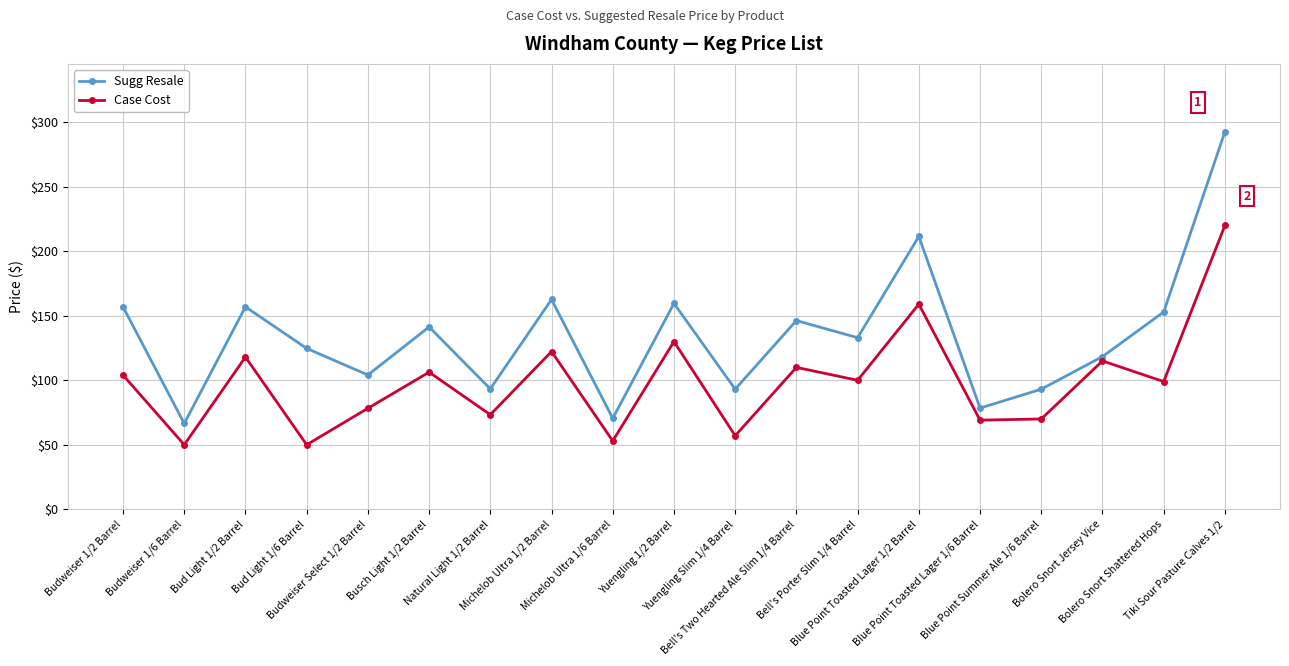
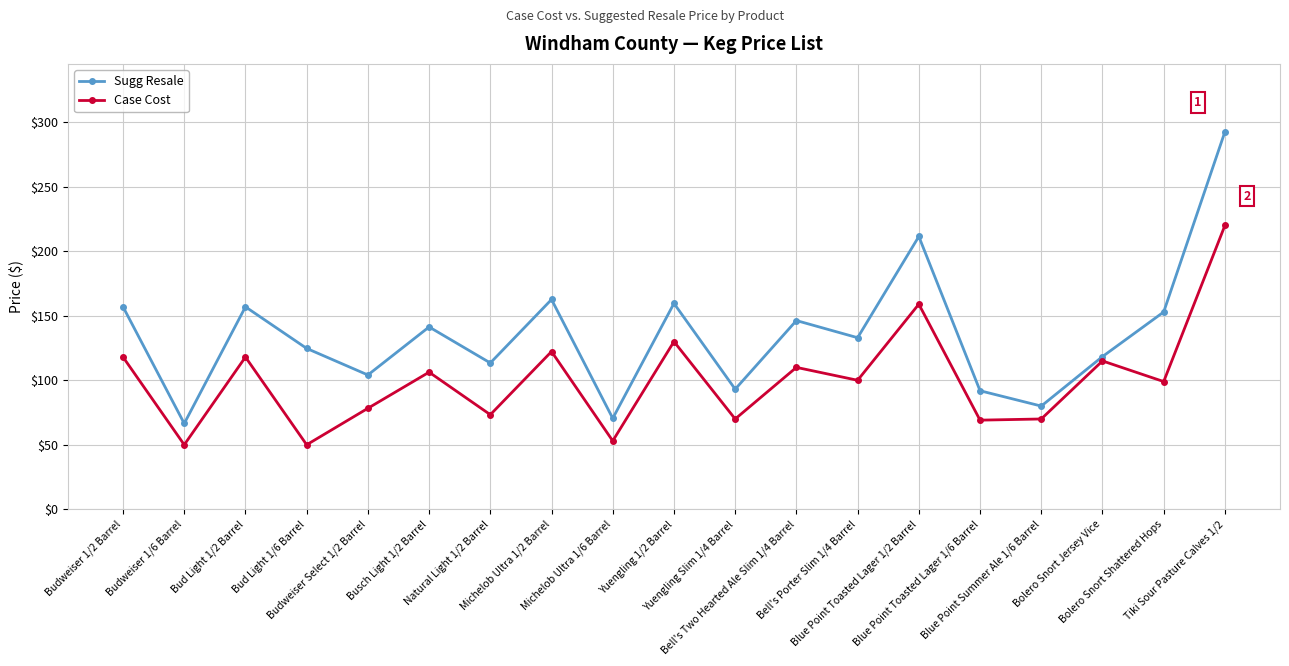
  {
    "Sugg Resale": {
      "Budweiser 1/2 Barrel": "$157",
      "Budweiser 1/6 Barrel": "$67",
      "Bud Light 1/2 Barrel": "$157",
      "Bud Light 1/6 Barrel": "$125",
      "Budweiser Select 1/2 Barrel": "$104",
      "Busch Light 1/2 Barrel": "$141",
-     "Natural Light 1/2 Barrel": "$93",
+     "Natural Light 1/2 Barrel": "$113",
      "Michelob Ultra 1/2 Barrel": "$163",
      "Michelob Ultra 1/6 Barrel": "$70",
      "Yuengling 1/2 Barrel": "$160",
      "Yuengling Slim 1/4 Barrel": "$93",
      "Bell's Two Hearted Ale Slim 1/4 Barrel": "$146",
      "Bell's Porter Slim 1/4 Barrel": "$133",
      "Blue Point Toasted Lager 1/2 Barrel": "$211",
-     "Blue Point Toasted Lager 1/6 Barrel": "$78",
-     "Blue Point Summer Ale 1/6 Barrel": "$93",
+     "Blue Point Toasted Lager 1/6 Barrel": "$92",
+     "Blue Point Summer Ale 1/6 Barrel": "$80",
      "Bolero Snort Jersey Vice": "$118",
      "Bolero Snort Shattered Hops": "$153",
      "Tiki Sour Pasture Calves 1/2": "$293"
    },
    "Case Cost": {
-     "Budweiser 1/2 Barrel": "$104",
+     "Budweiser 1/2 Barrel": "$118",
      "Budweiser 1/6 Barrel": "$50",
      "Bud Light 1/2 Barrel": "$118",
      "Bud Light 1/6 Barrel": "$50",
      "Budweiser Select 1/2 Barrel": "$78",
      "Busch Light 1/2 Barrel": "$106",
      "Natural Light 1/2 Barrel": "$73",
      "Michelob Ultra 1/2 Barrel": "$122",
      "Michelob Ultra 1/6 Barrel": "$53",
      "Yuengling 1/2 Barrel": "$130",
-     "Yuengling Slim 1/4 Barrel": "$57",
+     "Yuengling Slim 1/4 Barrel": "$70",
      "Bell's Two Hearted Ale Slim 1/4 Barrel": "$110",
      "Bell's Porter Slim 1/4 Barrel": "$100",
      "Blue Point Toasted Lager 1/2 Barrel": "$159",
      "Blue Point Toasted Lager 1/6 Barrel": "$69",
      "Blue Point Summer Ale 1/6 Barrel": "$70",
      "Bolero Snort Jersey Vice": "$115",
      "Bolero Snort Shattered Hops": "$99",
      "Tiki Sour Pasture Calves 1/2": "$220"
    }
  }
